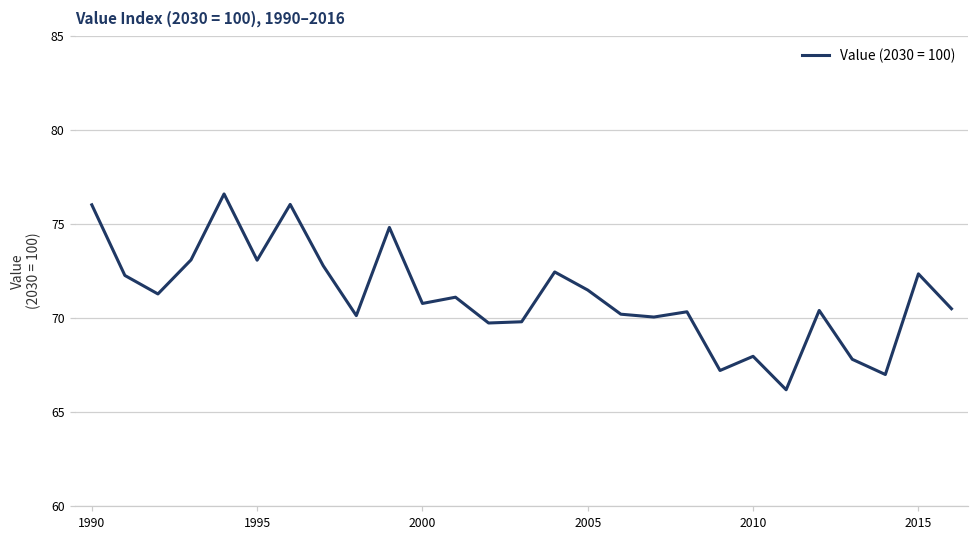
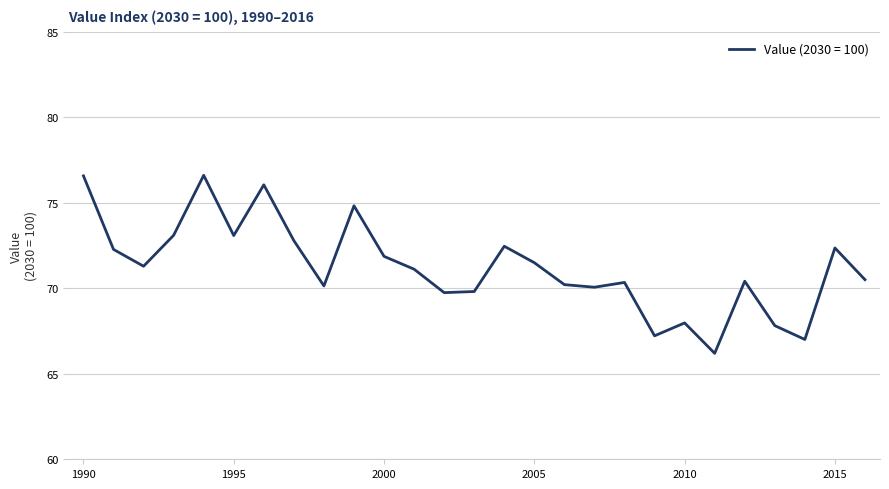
  {
-   "1990": 76.0,
+   "1990": 76.6,
    "1995": 73.1,
-   "2000": 70.8,
+   "2000": 71.9,
    "2005": 71.5,
    "2010": 68.0,
    "2015": 72.4
  }
